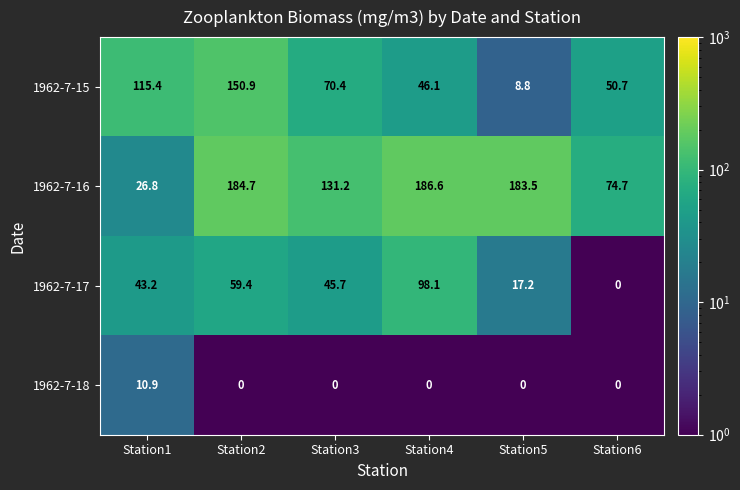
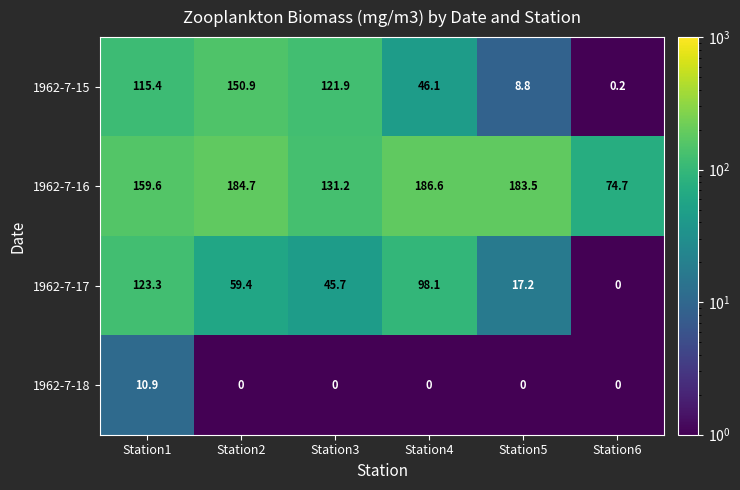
  {
    "1962-7-15": {
      "Station1": 115.4,
      "Station2": 150.9,
-     "Station3": 70.4,
+     "Station3": 121.9,
      "Station4": 46.1,
      "Station5": 8.8,
-     "Station6": 50.7
+     "Station6": 0.2
    },
    "1962-7-16": {
-     "Station1": 26.8,
+     "Station1": 159.6,
      "Station2": 184.7,
      "Station3": 131.2,
      "Station4": 186.6,
      "Station5": 183.5,
      "Station6": 74.7
    },
    "1962-7-17": {
-     "Station1": 43.2,
+     "Station1": 123.3,
      "Station2": 59.4,
      "Station3": 45.7,
      "Station4": 98.1,
      "Station5": 17.2,
      "Station6": 0
    },
    "1962-7-18": {
      "Station1": 10.9,
      "Station2": 0,
      "Station3": 0,
      "Station4": 0,
      "Station5": 0,
      "Station6": 0
    }
  }
